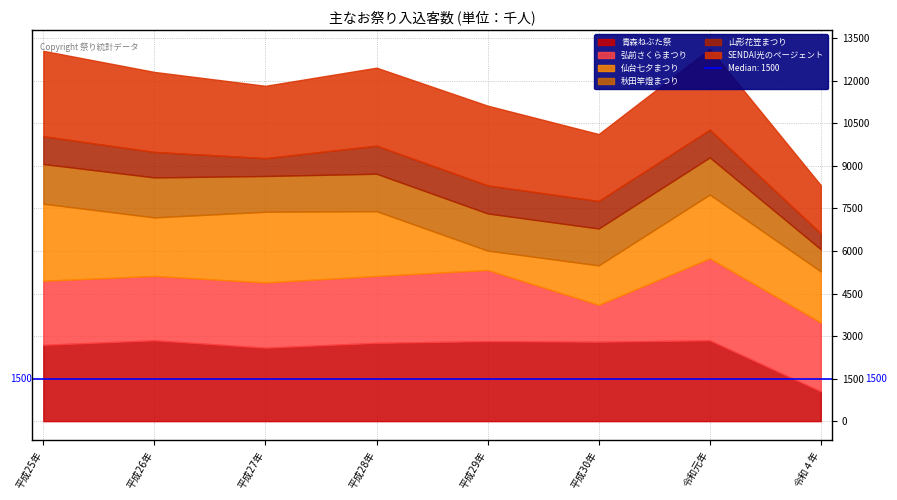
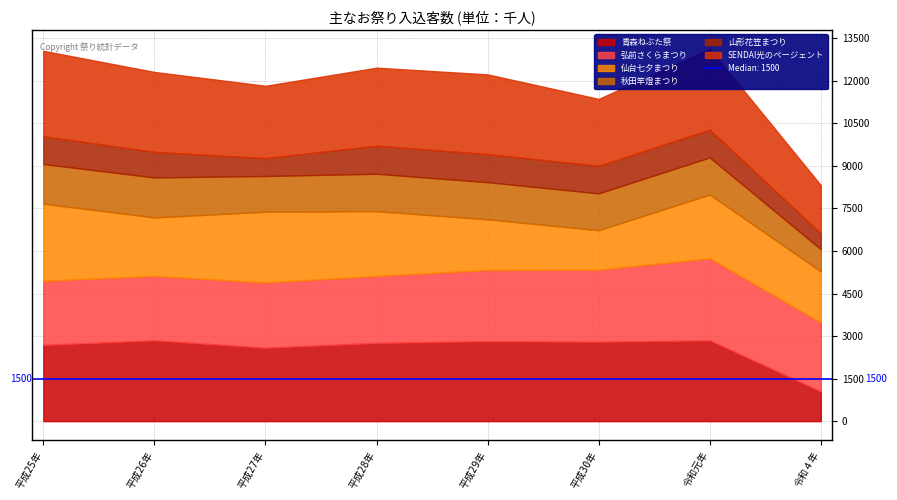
  {
    "弘前さくらまつり": {
      "平成25年": 2300,
      "平成26年": 2300,
      "平成27年": 2300,
      "平成28年": 2400,
      "平成29年": 2500,
-     "平成30年": 1300,
+     "平成30年": 2500,
      "令和元年": 2900,
      "令和４年": 2400
    },
    "仙台七夕まつり": {
      "平成25年": 2700,
      "平成26年": 2100,
      "平成27年": 2500,
      "平成28年": 2300,
-     "平成29年": 700,
+     "平成29年": 1800,
      "平成30年": 1400,
      "令和元年": 2200,
      "令和４年": 1800
    }
  }
